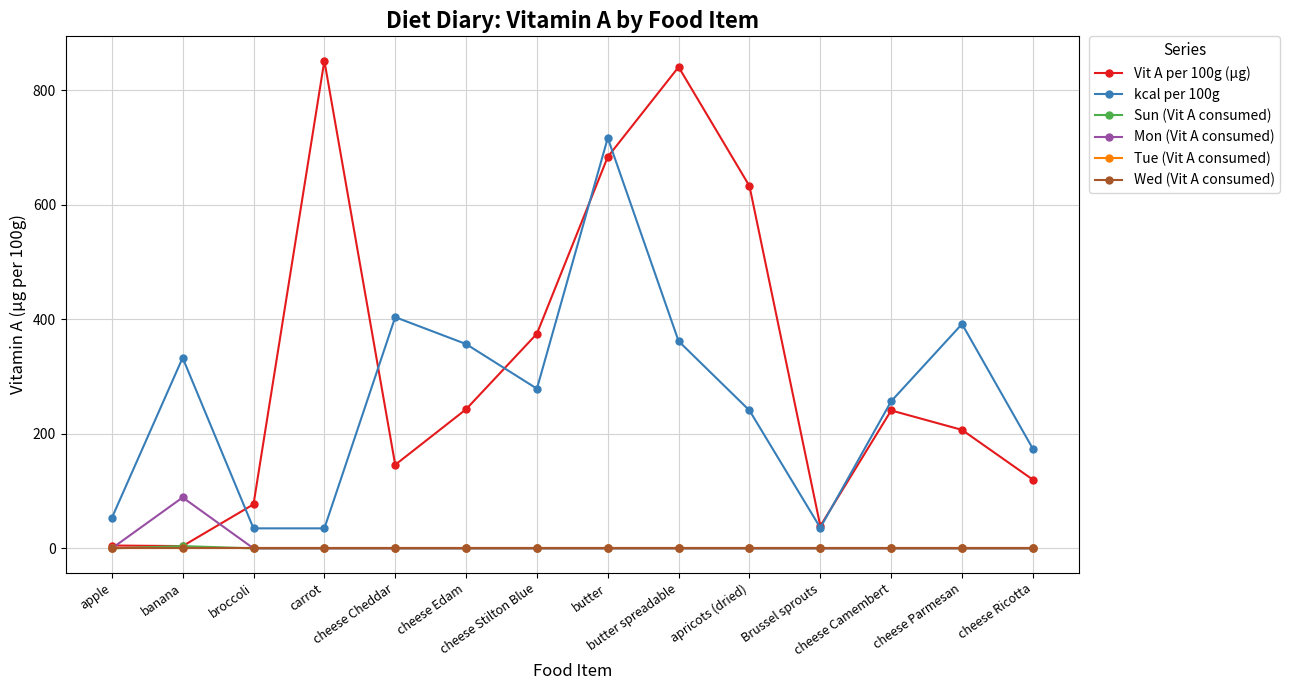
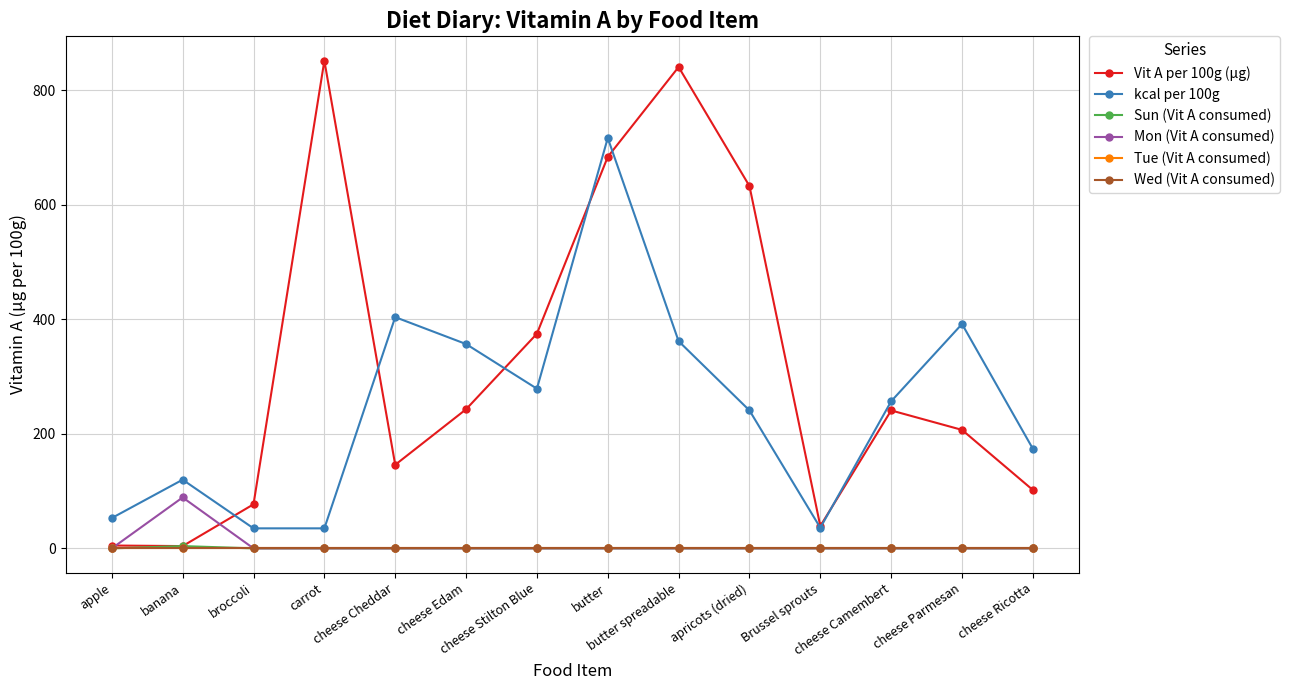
  {
    "Vit A per 100g (µg)": {
      "apple": 10,
      "broccoli": 80,
      "carrot": 850,
      "cheese Cheddar": 150,
      "cheese Edam": 240,
      "cheese Stilton Blue": 380,
      "butter": 680,
      "butter spreadable": 840,
      "apricots (dried)": 630,
      "cheese Camembert": 240,
      "cheese Parmesan": 210,
-     "cheese Ricotta": 120
+     "cheese Ricotta": 100
    },
    "kcal per 100g": {
      "apple": 50,
-     "banana": 330,
+     "banana": 120,
      "broccoli": 40,
      "carrot": 40,
      "cheese Cheddar": 400,
      "cheese Edam": 360,
      "cheese Stilton Blue": 280,
      "butter": 720,
      "butter spreadable": 360,
      "apricots (dried)": 240,
      "cheese Camembert": 260,
      "cheese Parmesan": 390,
      "cheese Ricotta": 170
    },
    "Mon (Vit A consumed)": {
      "banana": 90
    }
  }
